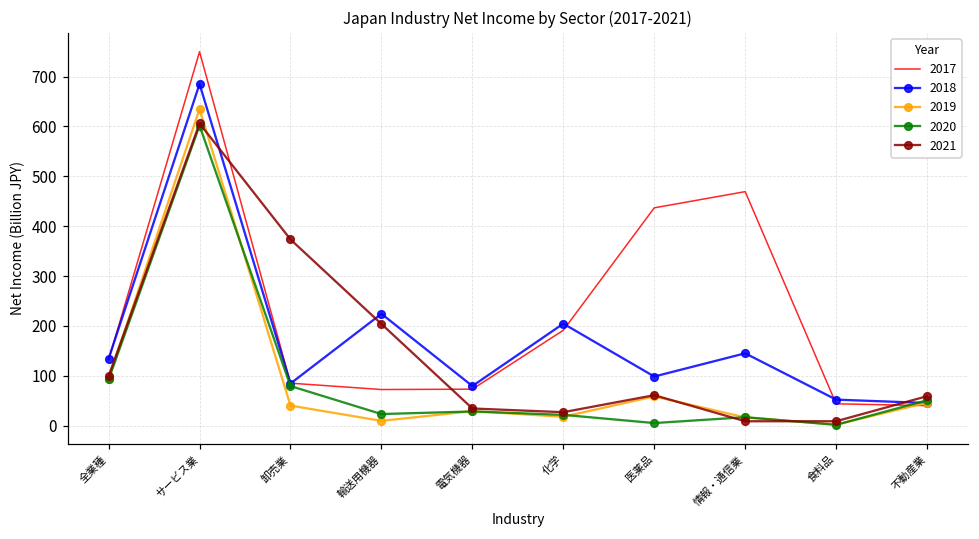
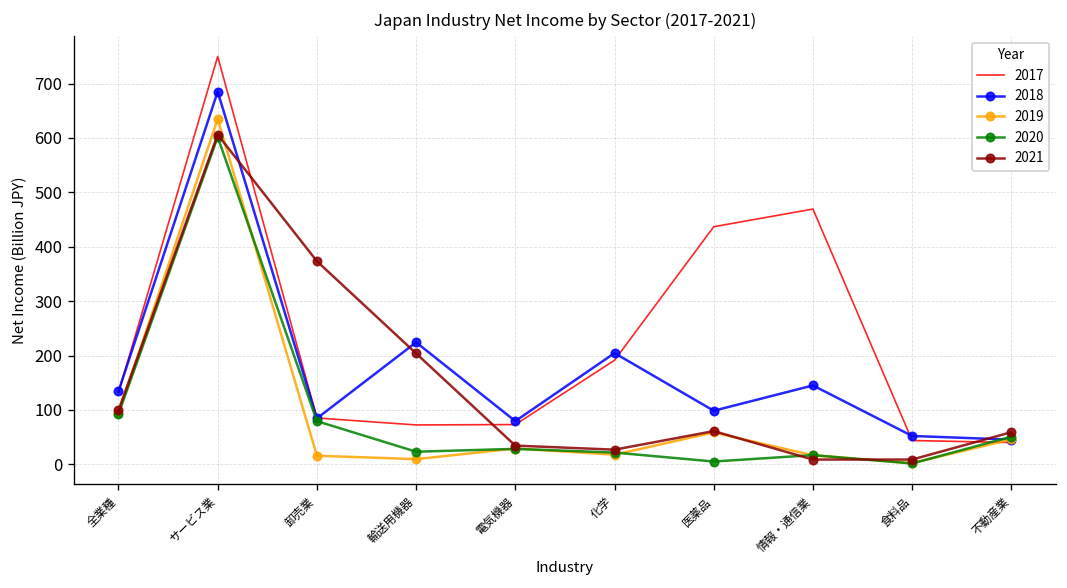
  {
    "2017": {
      "サービス業": 750,
      "輸送用機器": 70,
      "電気機器": 70,
      "化学": 190,
      "医薬品": 440,
      "情報・通信業": 470,
      "食料品": 40
    },
    "2018": {
      "サービス業": 690,
      "輸送用機器": 220,
      "電気機器": 80,
      "化学": 200,
      "医薬品": 100,
      "情報・通信業": 150,
      "食料品": 50
    },
    "2019": {
      "サービス業": 630,
-     "卸売業": 40,
+     "卸売業": 20,
      "輸送用機器": 10
    },
    "2020": {
      "輸送用機器": 20,
      "医薬品": 10
    },
    "2021": {
      "卸売業": 370,
      "輸送用機器": 200,
      "情報・通信業": 10,
      "食料品": 10,
      "不動産業": 60
    }
  }
